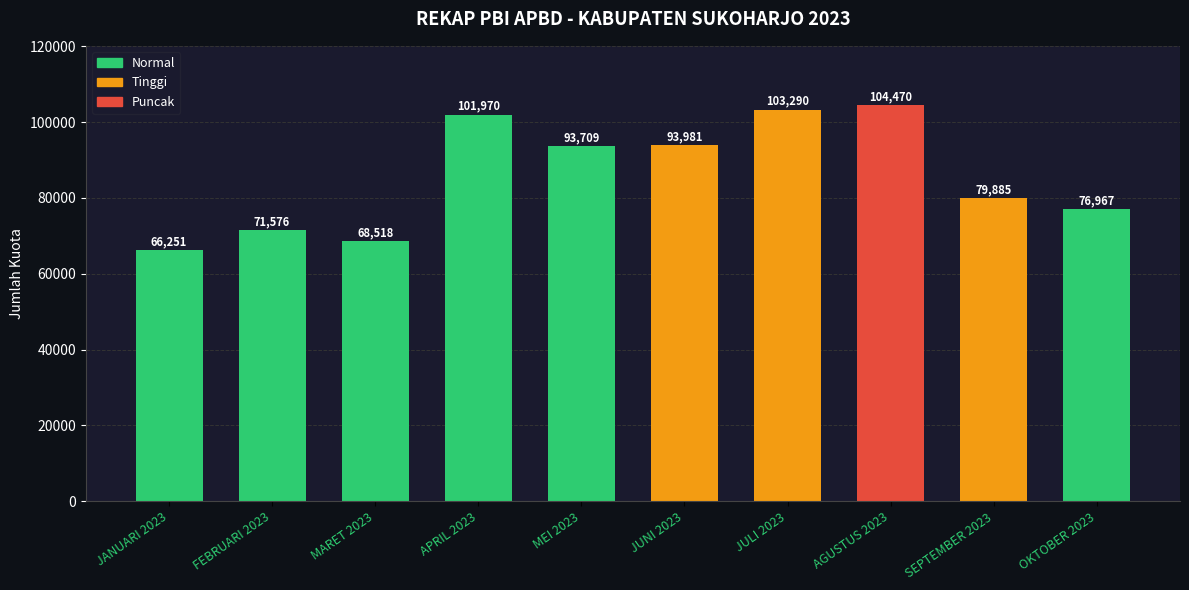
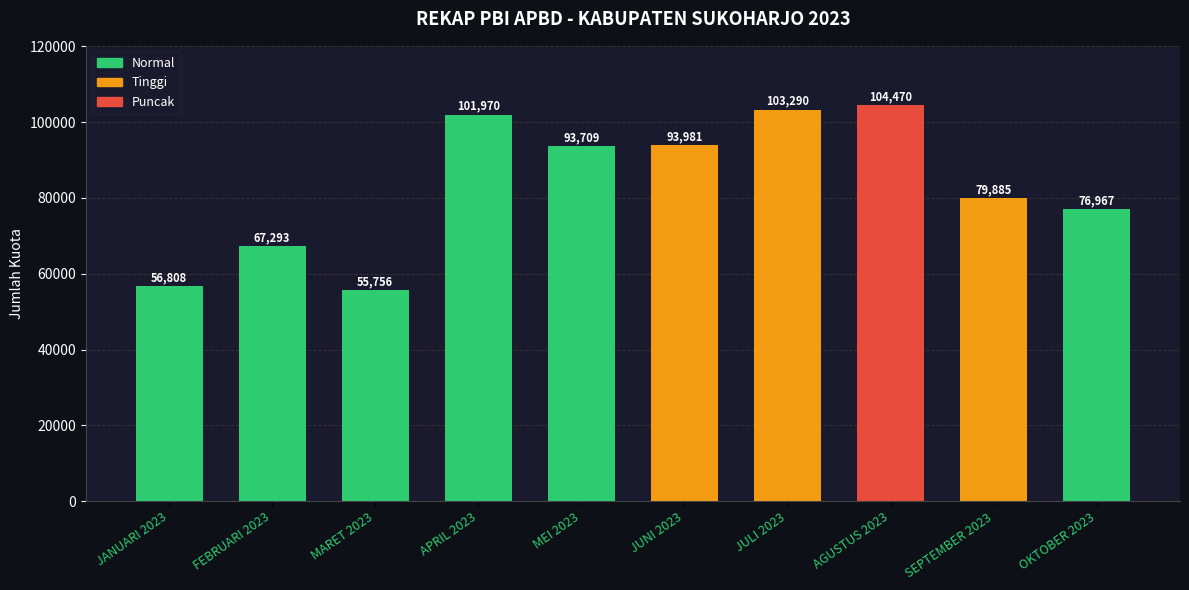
  {
-   "JANUARI 2023": "66,251",
-   "FEBRUARI 2023": "71,576",
-   "MARET 2023": "68,518",
+   "JANUARI 2023": "56,808",
+   "FEBRUARI 2023": "67,293",
+   "MARET 2023": "55,756",
    "APRIL 2023": "101,970",
    "MEI 2023": "93,709",
    "JUNI 2023": "93,981",
    "JULI 2023": "103,290",
    "AGUSTUS 2023": "104,470",
    "SEPTEMBER 2023": "79,885",
    "OKTOBER 2023": "76,967"
  }
